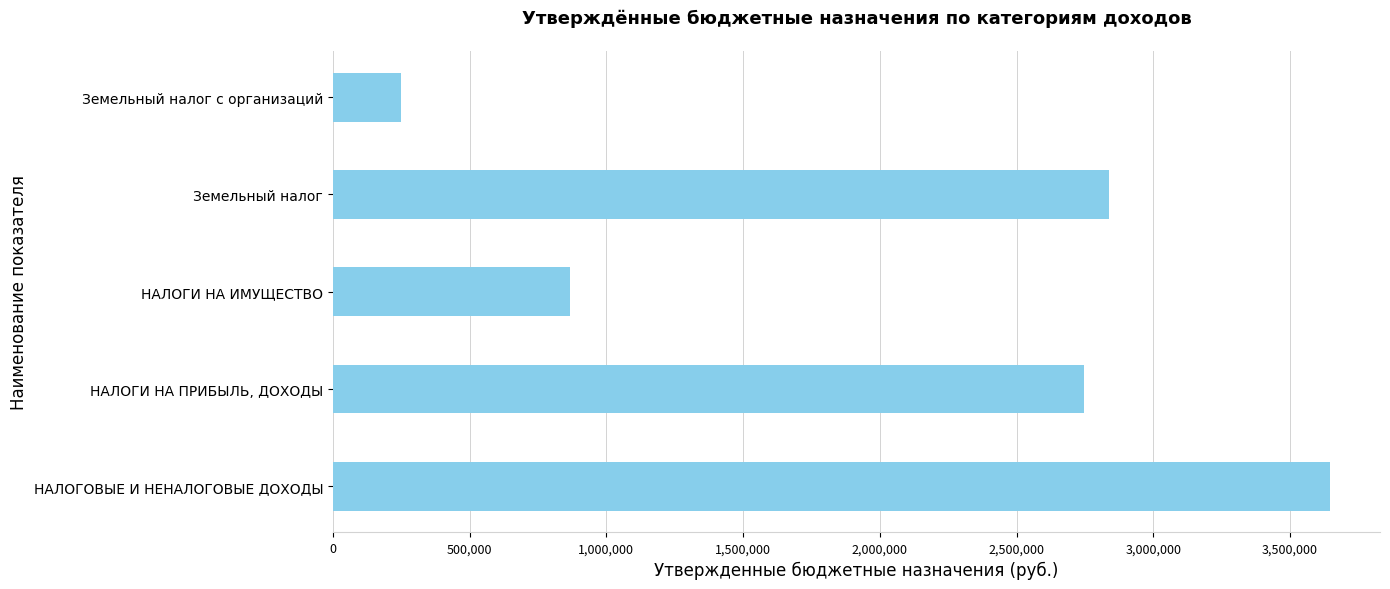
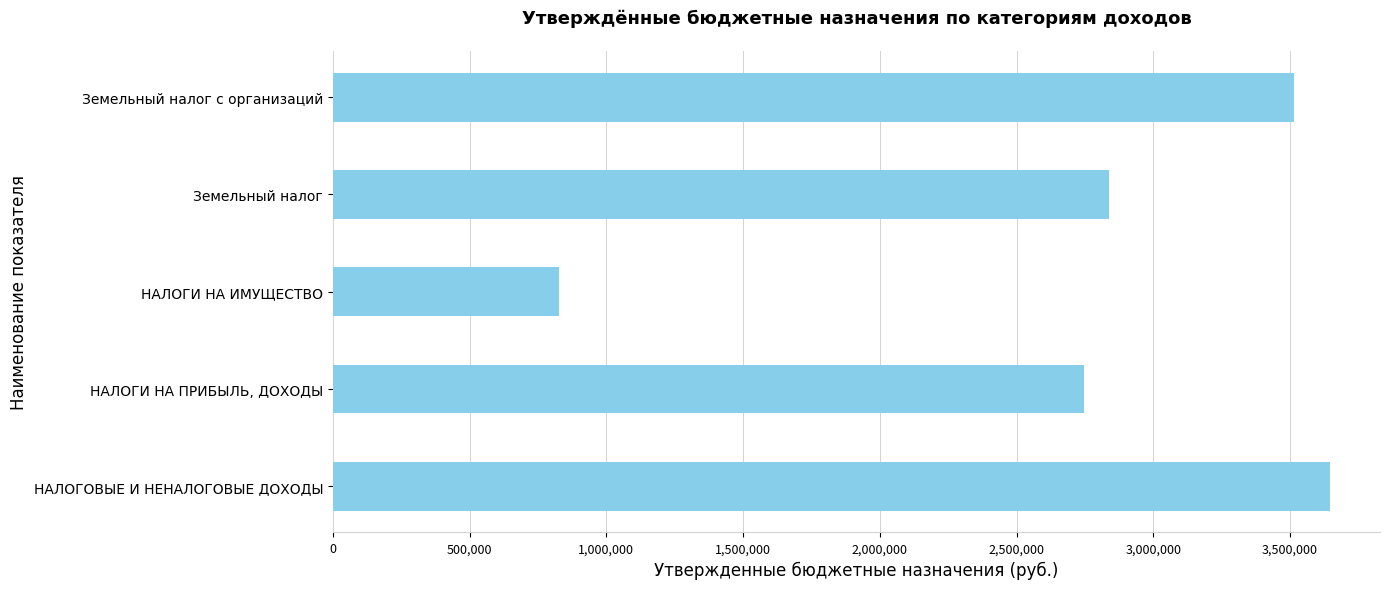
  {
-   "Земельный налог с организаций": "250,000",
+   "Земельный налог с организаций": "3,510,000",
    "Земельный налог": "2,840,000",
-   "НАЛОГИ НА ИМУЩЕСТВО": "870,000",
+   "НАЛОГИ НА ИМУЩЕСТВО": "830,000",
    "НАЛОГИ НА ПРИБЫЛЬ, ДОХОДЫ": "2,750,000",
    "НАЛОГОВЫЕ И НЕНАЛОГОВЫЕ ДОХОДЫ": "3,650,000"
  }
